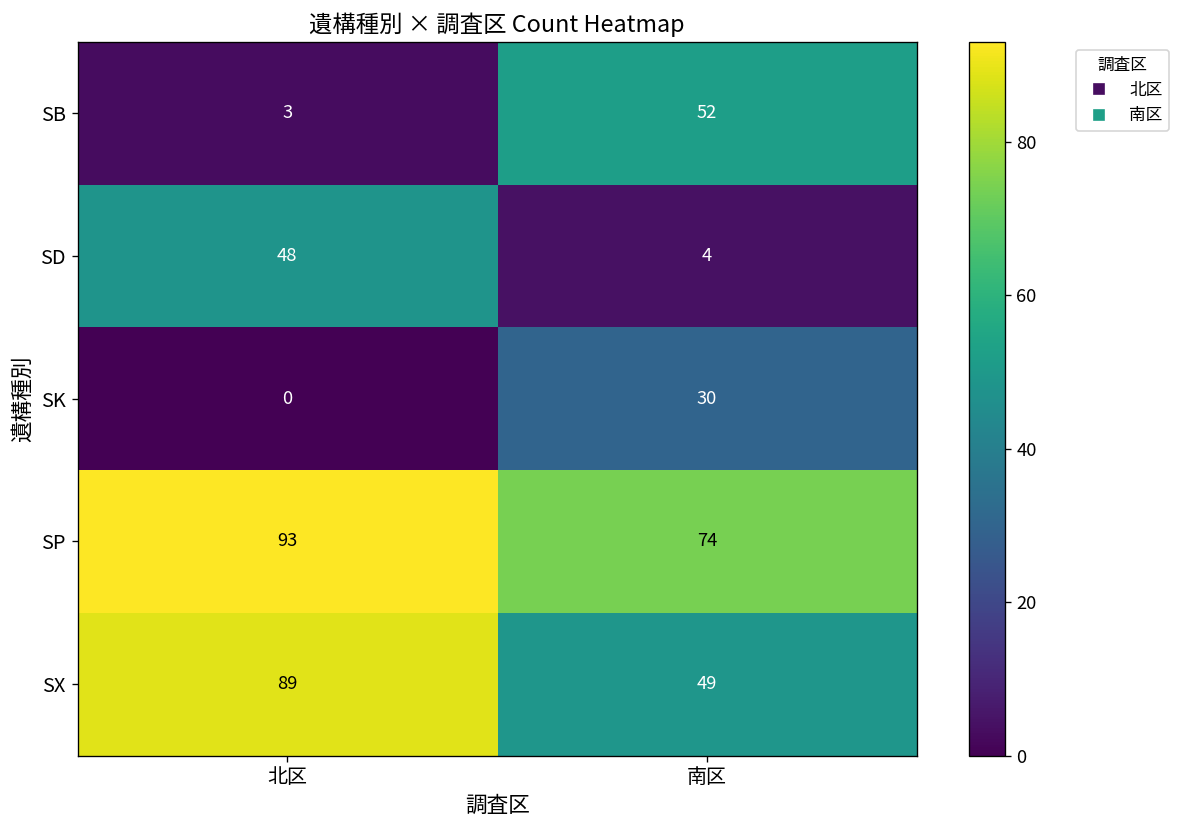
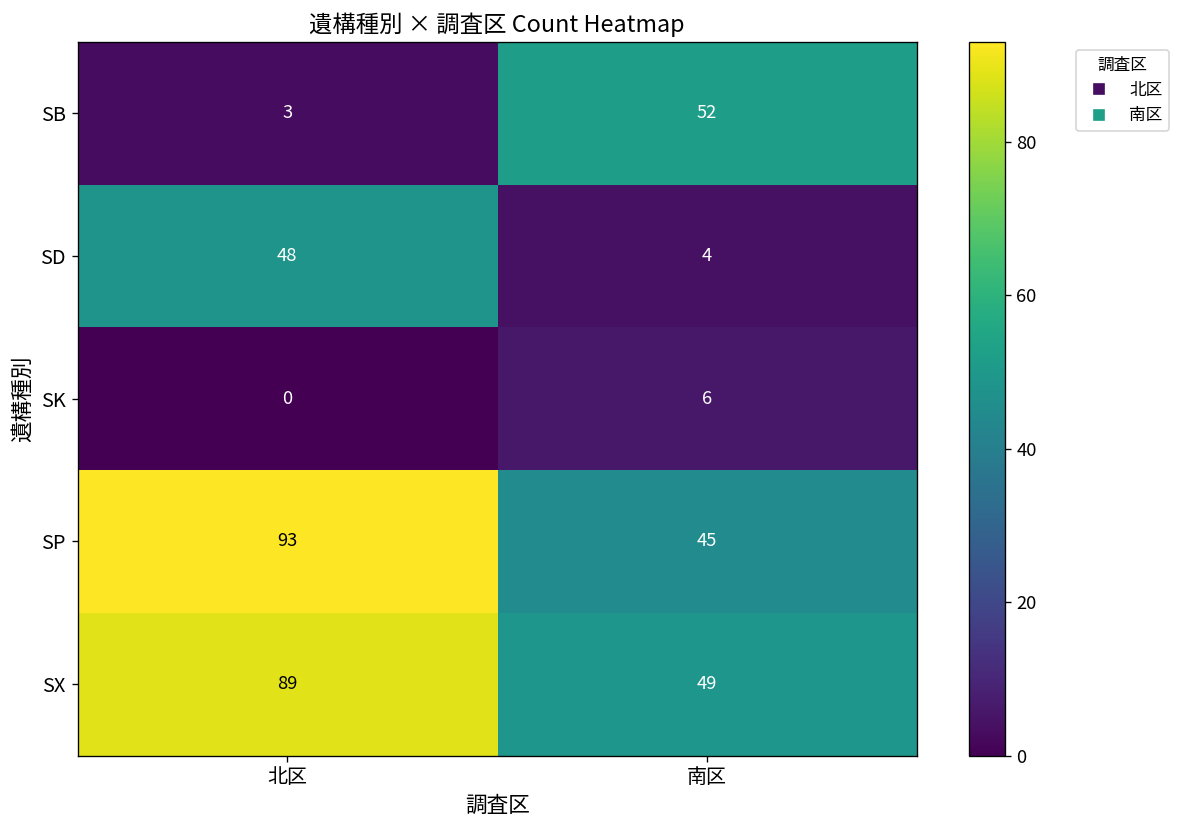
  {
    "SB": {
      "北区": 3,
      "南区": 52
    },
    "SD": {
      "北区": 48,
      "南区": 4
    },
    "SK": {
      "北区": 0,
-     "南区": 30
+     "南区": 6
    },
    "SP": {
      "北区": 93,
-     "南区": 74
+     "南区": 45
    },
    "SX": {
      "北区": 89,
      "南区": 49
    }
  }
